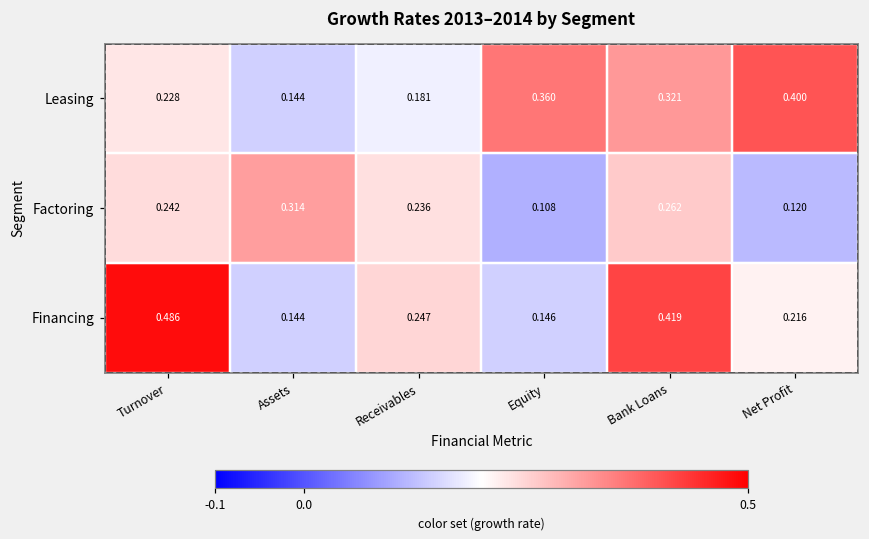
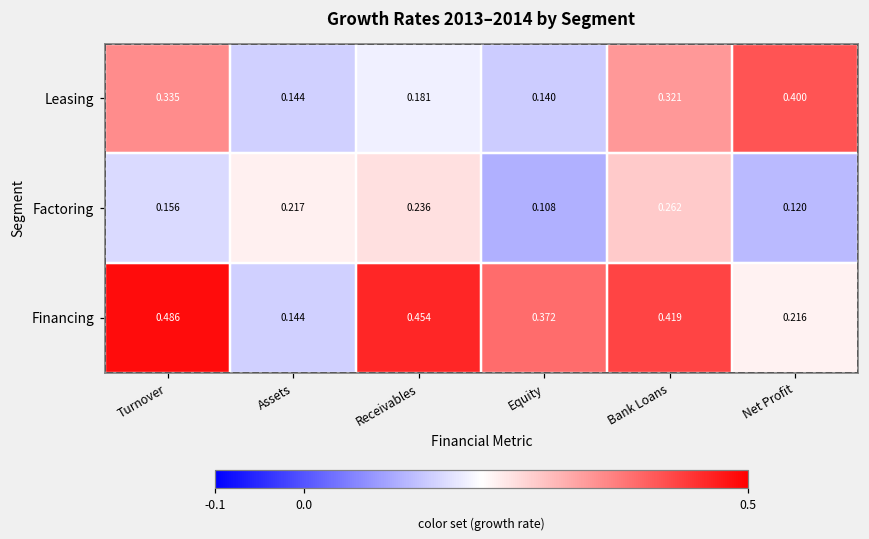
  {
    "Leasing": {
-     "Turnover": 0.228,
+     "Turnover": 0.335,
      "Assets": 0.144,
      "Receivables": 0.181,
-     "Equity": 0.360,
+     "Equity": 0.140,
      "Bank Loans": 0.321,
      "Net Profit": 0.400
    },
    "Factoring": {
-     "Turnover": 0.242,
-     "Assets": 0.314,
+     "Turnover": 0.156,
+     "Assets": 0.217,
      "Receivables": 0.236,
      "Equity": 0.108,
      "Bank Loans": 0.262,
      "Net Profit": 0.120
    },
    "Financing": {
      "Turnover": 0.486,
      "Assets": 0.144,
-     "Receivables": 0.247,
-     "Equity": 0.146,
+     "Receivables": 0.454,
+     "Equity": 0.372,
      "Bank Loans": 0.419,
      "Net Profit": 0.216
    }
  }
